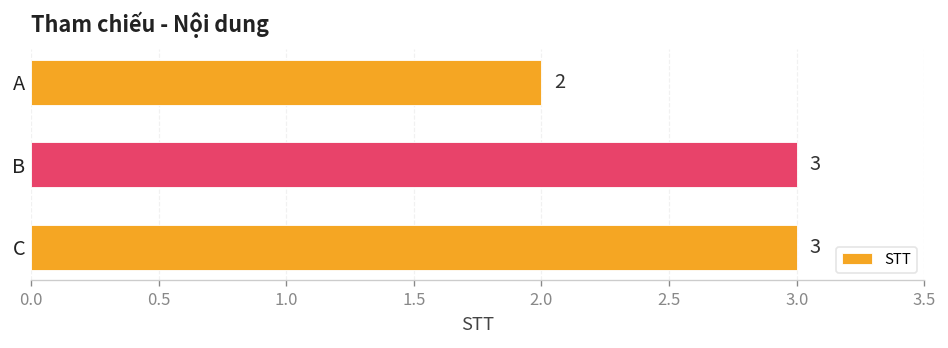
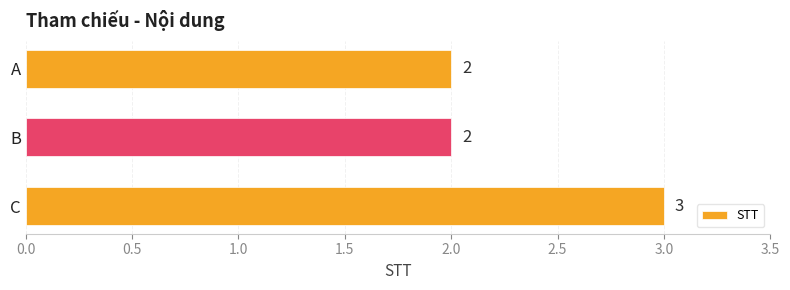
  {
    "A": 2,
-   "B": 3,
+   "B": 2,
    "C": 3
  }
